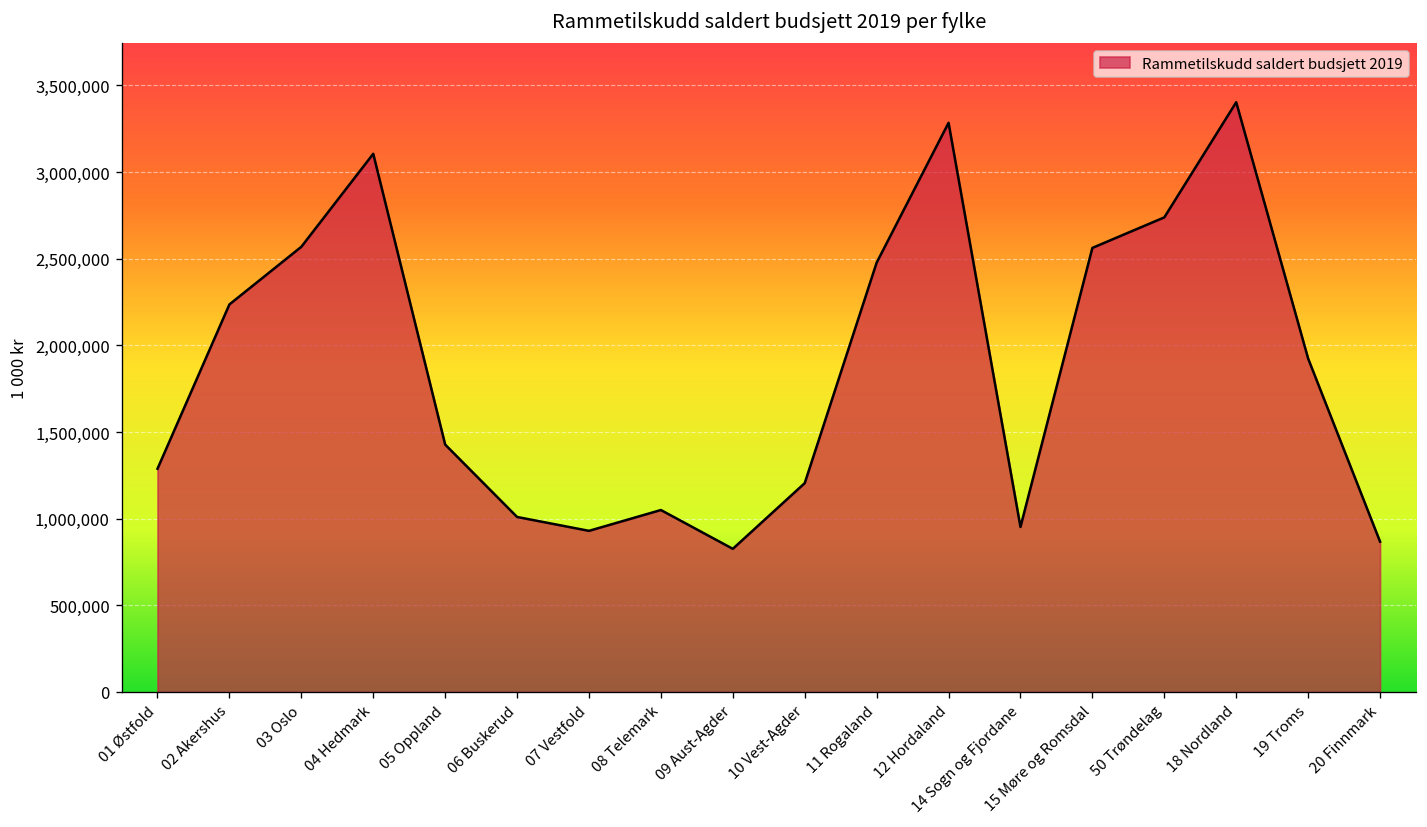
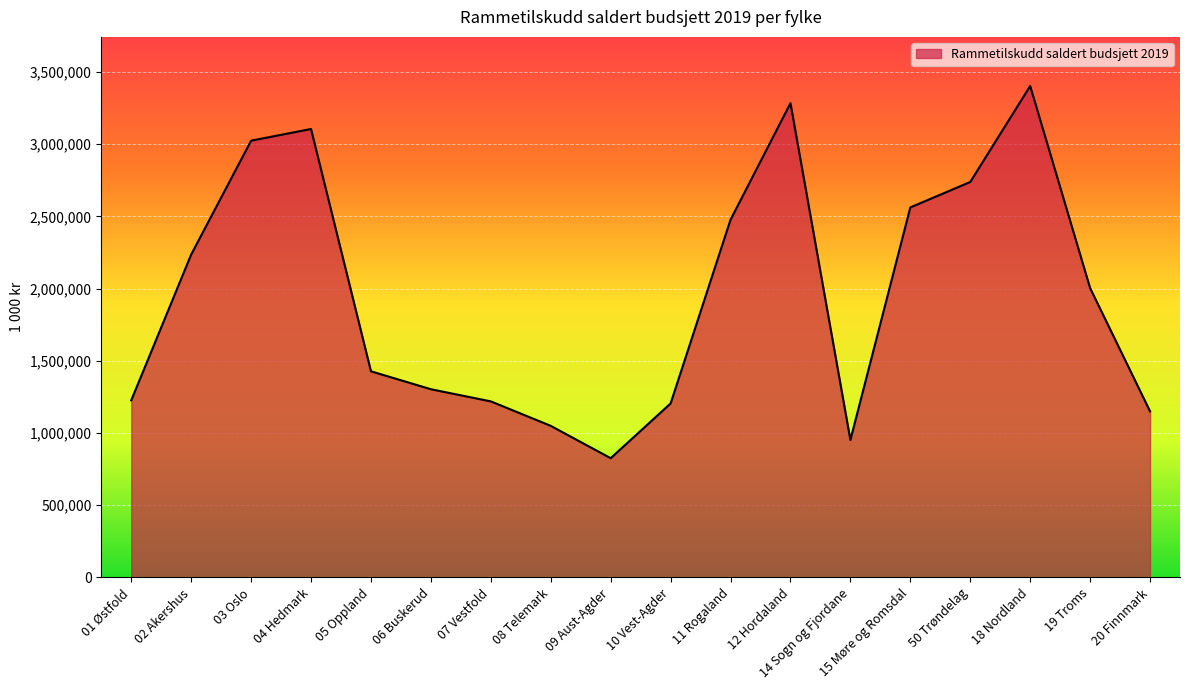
  {
-   "01 Østfold": "1,290,000",
+   "01 Østfold": "1,230,000",
    "02 Akershus": "2,240,000",
-   "03 Oslo": "2,570,000",
+   "03 Oslo": "3,020,000",
    "04 Hedmark": "3,110,000",
    "05 Oppland": "1,430,000",
-   "06 Buskerud": "1,010,000",
-   "07 Vestfold": "930,000",
+   "06 Buskerud": "1,300,000",
+   "07 Vestfold": "1,220,000",
    "08 Telemark": "1,050,000",
    "09 Aust-Agder": "830,000",
    "10 Vest-Agder": "1,210,000",
    "11 Rogaland": "2,480,000",
    "12 Hordaland": "3,280,000",
    "14 Sogn og Fjordane": "950,000",
    "15 Møre og Romsdal": "2,560,000",
    "50 Trøndelag": "2,740,000",
    "18 Nordland": "3,400,000",
-   "19 Troms": "1,920,000",
-   "20 Finnmark": "870,000"
+   "19 Troms": "2,000,000",
+   "20 Finnmark": "1,150,000"
  }
